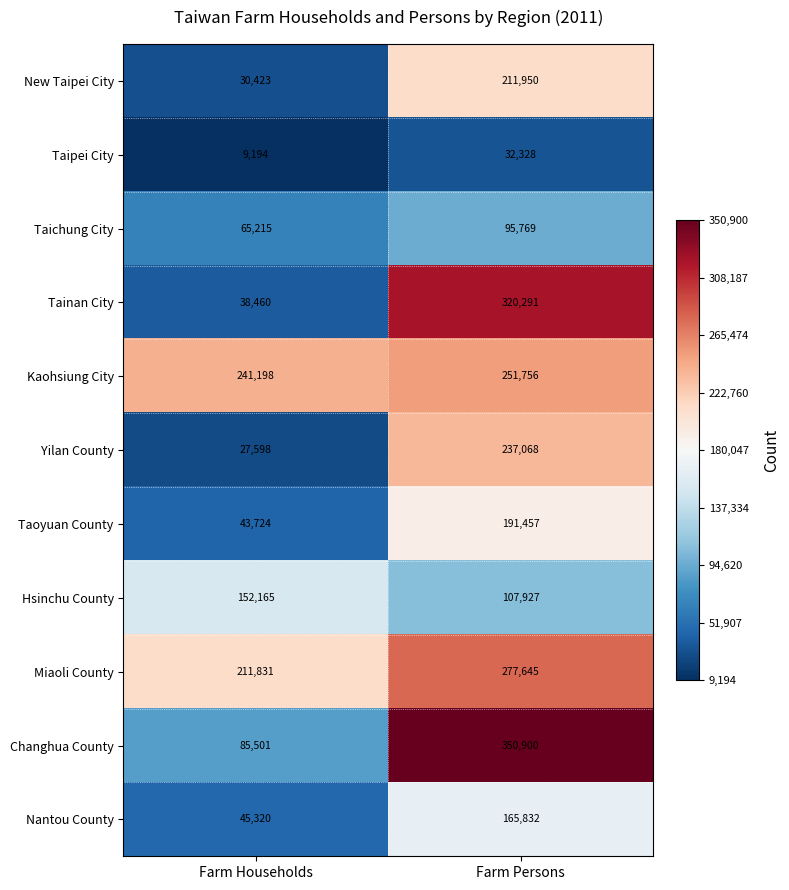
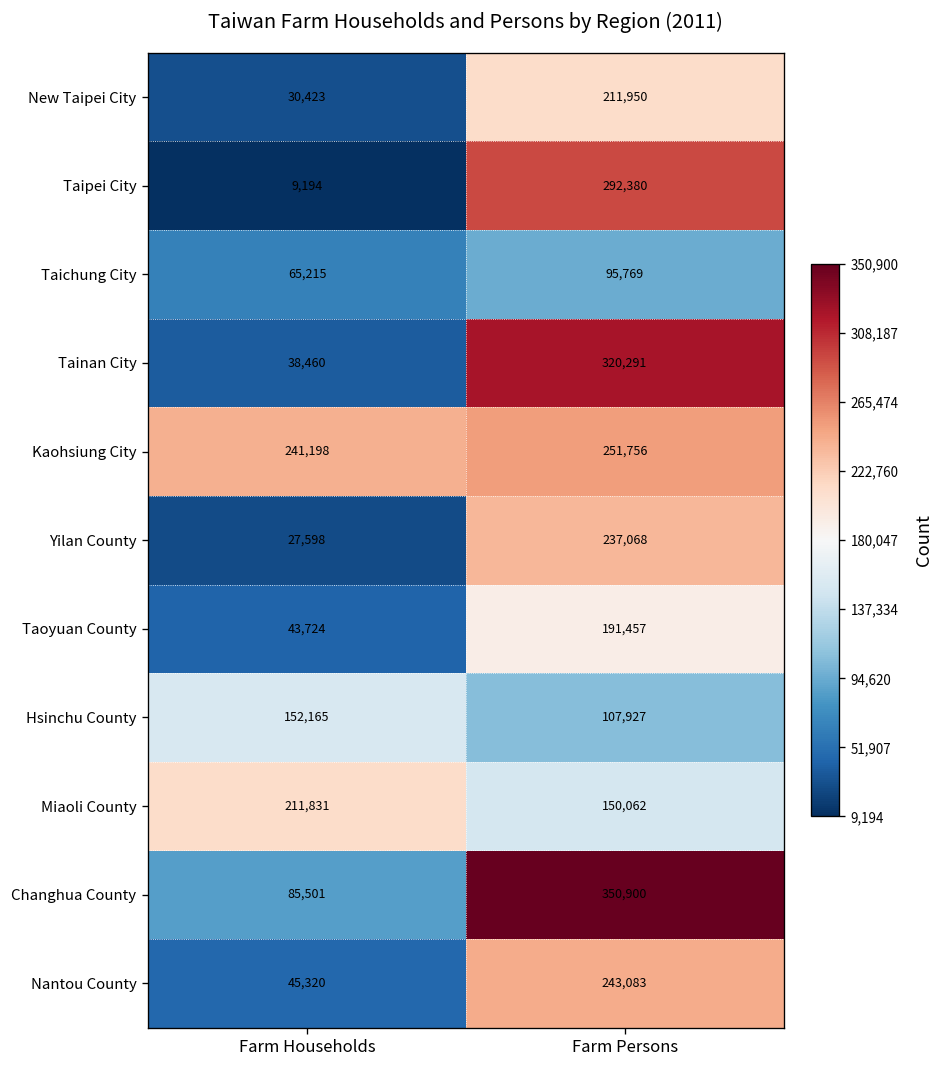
  {
    "New Taipei City": {
      "Farm Households": "30,423",
      "Farm Persons": "211,950"
    },
    "Taipei City": {
      "Farm Households": "9,194",
-     "Farm Persons": "32,328"
+     "Farm Persons": "292,380"
    },
    "Taichung City": {
      "Farm Households": "65,215",
      "Farm Persons": "95,769"
    },
    "Tainan City": {
      "Farm Households": "38,460",
      "Farm Persons": "320,291"
    },
    "Kaohsiung City": {
      "Farm Households": "241,198",
      "Farm Persons": "251,756"
    },
    "Yilan County": {
      "Farm Households": "27,598",
      "Farm Persons": "237,068"
    },
    "Taoyuan County": {
      "Farm Households": "43,724",
      "Farm Persons": "191,457"
    },
    "Hsinchu County": {
      "Farm Households": "152,165",
      "Farm Persons": "107,927"
    },
    "Miaoli County": {
      "Farm Households": "211,831",
-     "Farm Persons": "277,645"
+     "Farm Persons": "150,062"
    },
    "Changhua County": {
      "Farm Households": "85,501",
      "Farm Persons": "350,900"
    },
    "Nantou County": {
      "Farm Households": "45,320",
-     "Farm Persons": "165,832"
+     "Farm Persons": "243,083"
    }
  }
